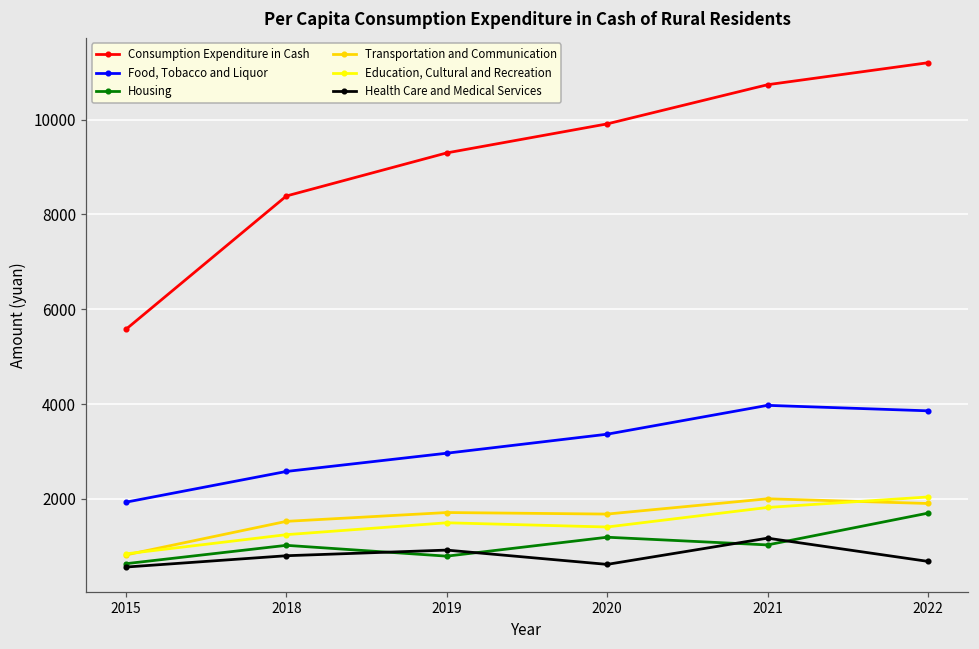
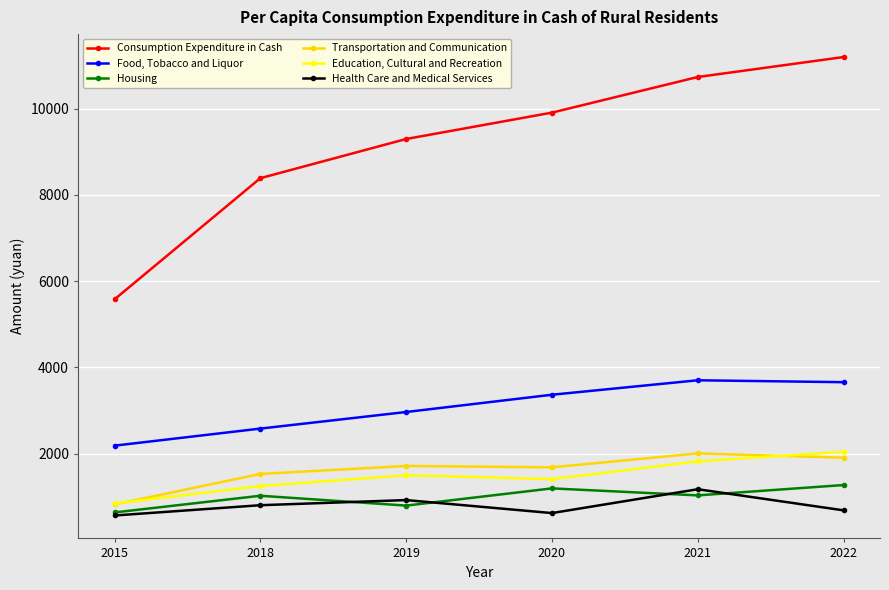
  {
    "Consumption Expenditure in Cash": {
      "2015": 5600,
      "2018": 8400,
      "2019": 9300,
      "2020": 9900,
      "2021": 10700,
      "2022": 11200
    },
    "Food, Tobacco and Liquor": {
-     "2015": 1900,
+     "2015": 2200,
      "2018": 2600,
      "2019": 3000,
      "2020": 3400,
-     "2021": 4000,
-     "2022": 3900
+     "2021": 3700,
+     "2022": 3700
    },
    "Housing": {
      "2015": 600,
      "2018": 1000,
      "2019": 800,
      "2020": 1200,
      "2021": 1000,
-     "2022": 1700
+     "2022": 1300
    },
    "Health Care and Medical Services": {
      "2015": 600,
      "2018": 800,
      "2019": 900,
      "2020": 600,
      "2021": 1200,
      "2022": 700
    }
  }
